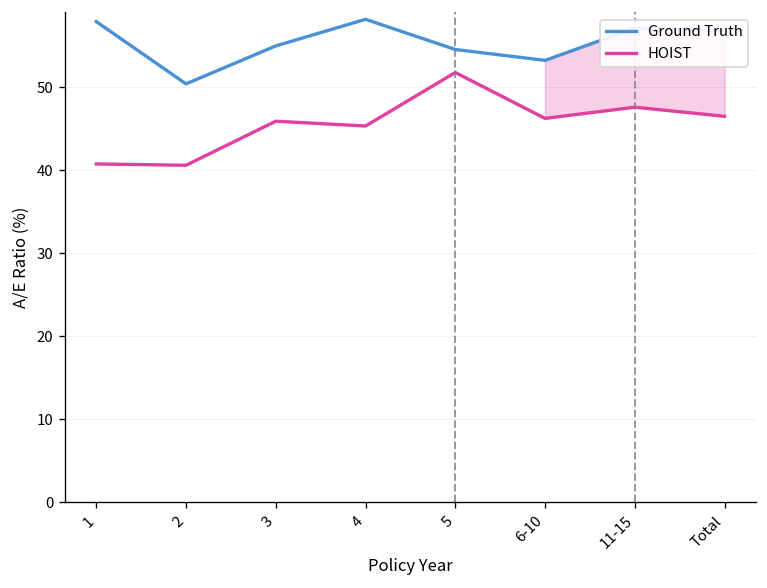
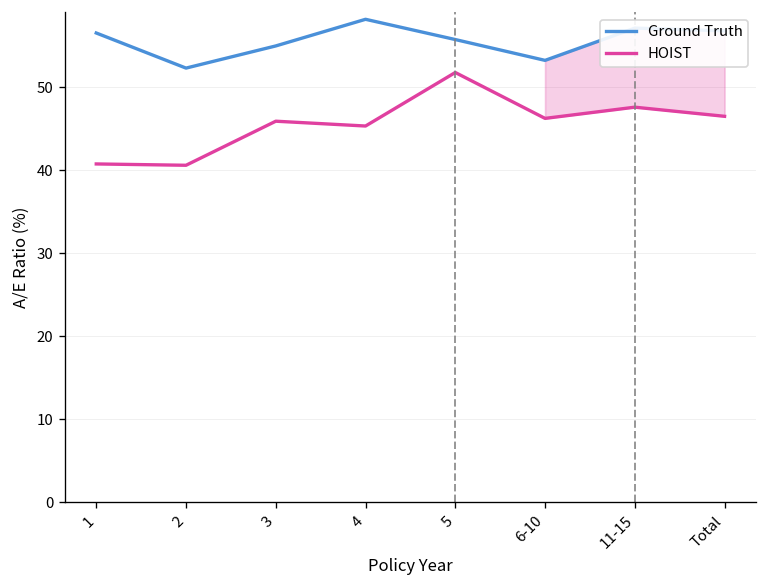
  {
    "Ground Truth": {
-     "1": 58,
-     "2": 50,
+     "1": 57,
+     "2": 52,
      "3": 55,
      "4": 58,
-     "5": 55
+     "5": 56
    }
  }
